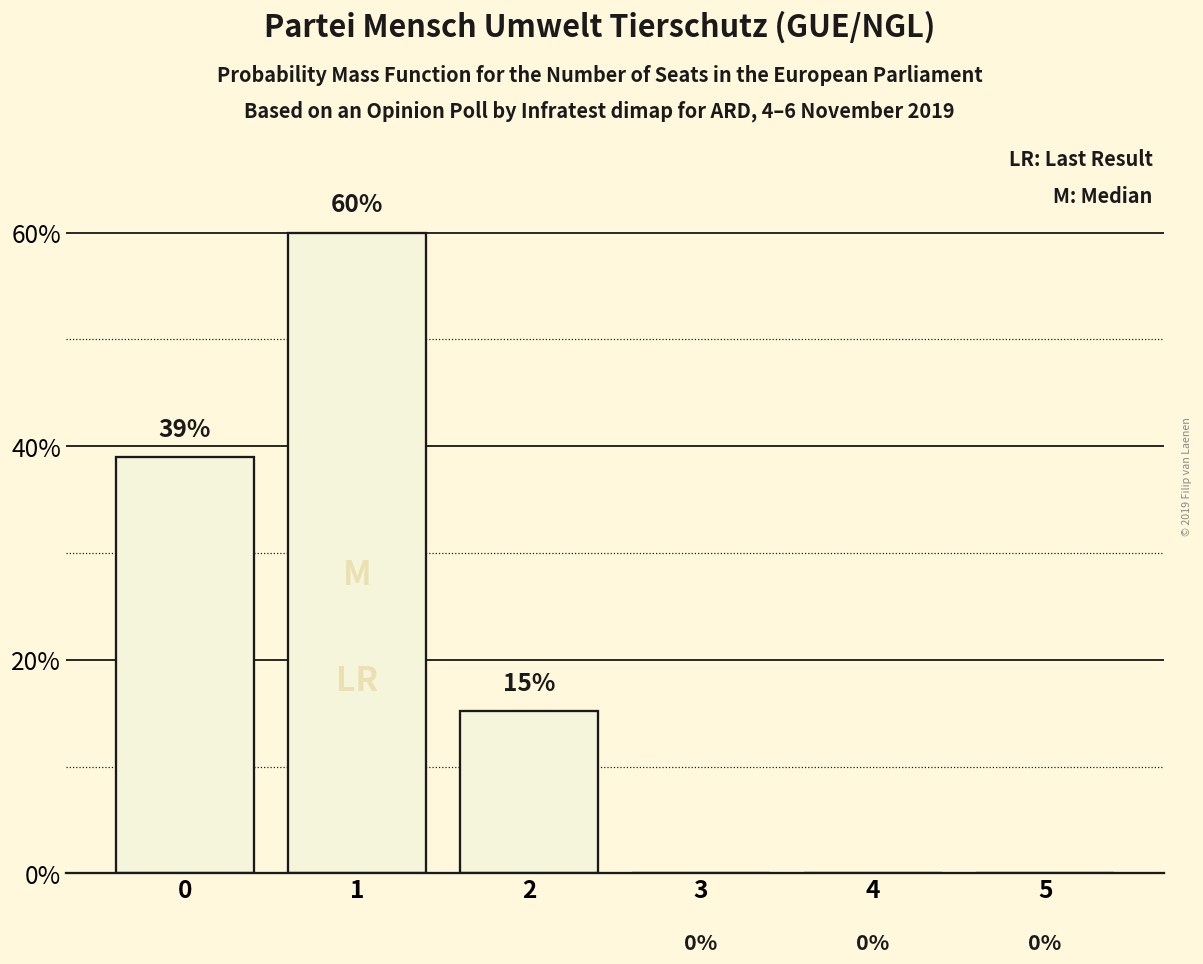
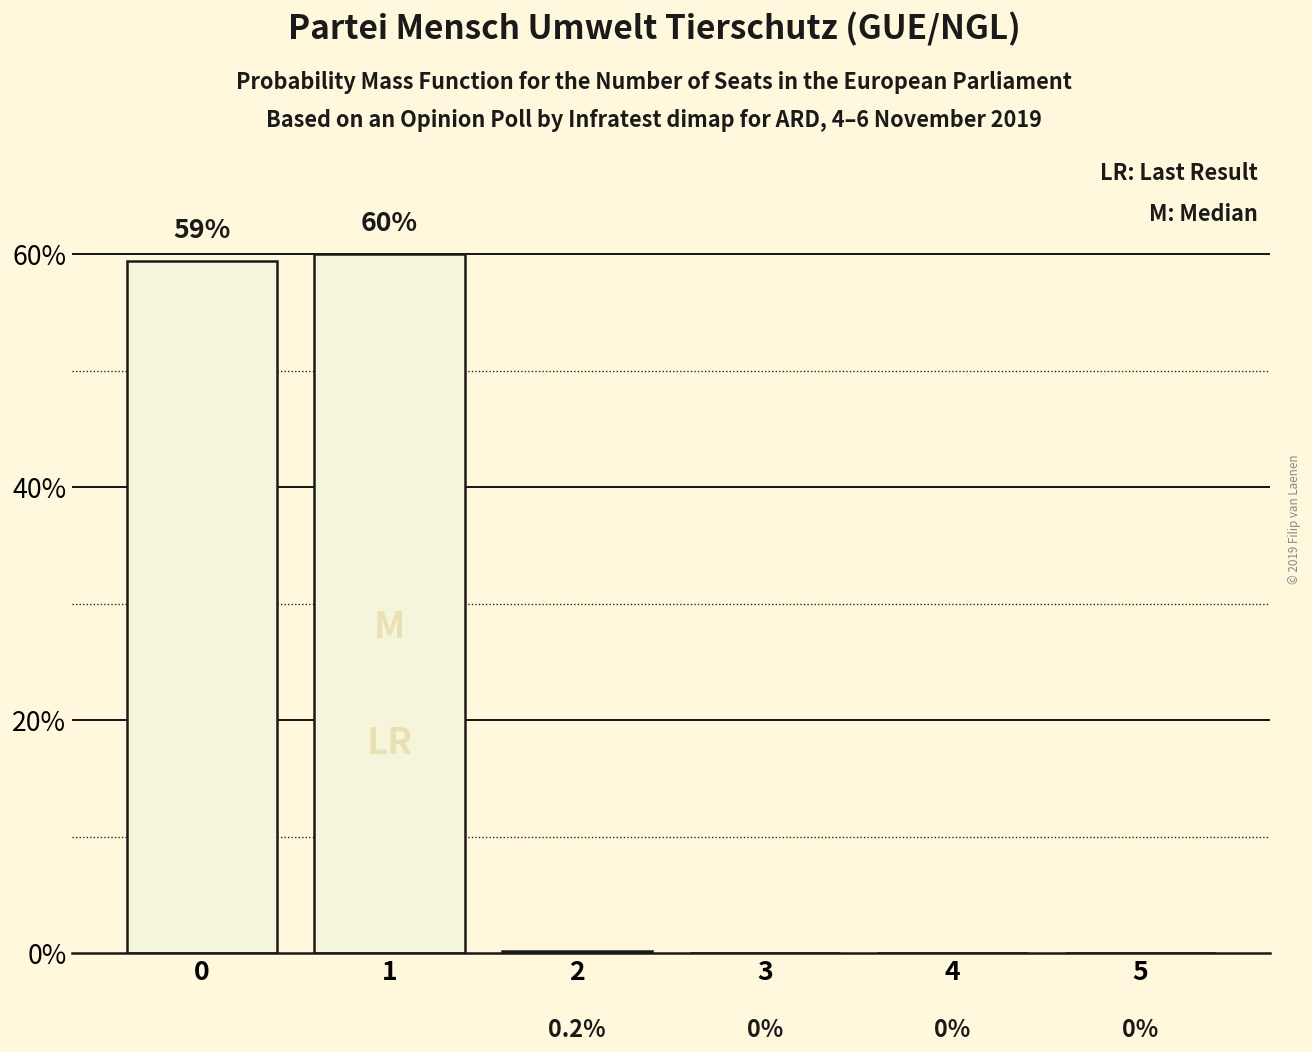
  {
-   "0": "39%",
+   "0": "59%",
    "1": "60%",
-   "2": "15%"
+   "2": "0.2%"
  }
